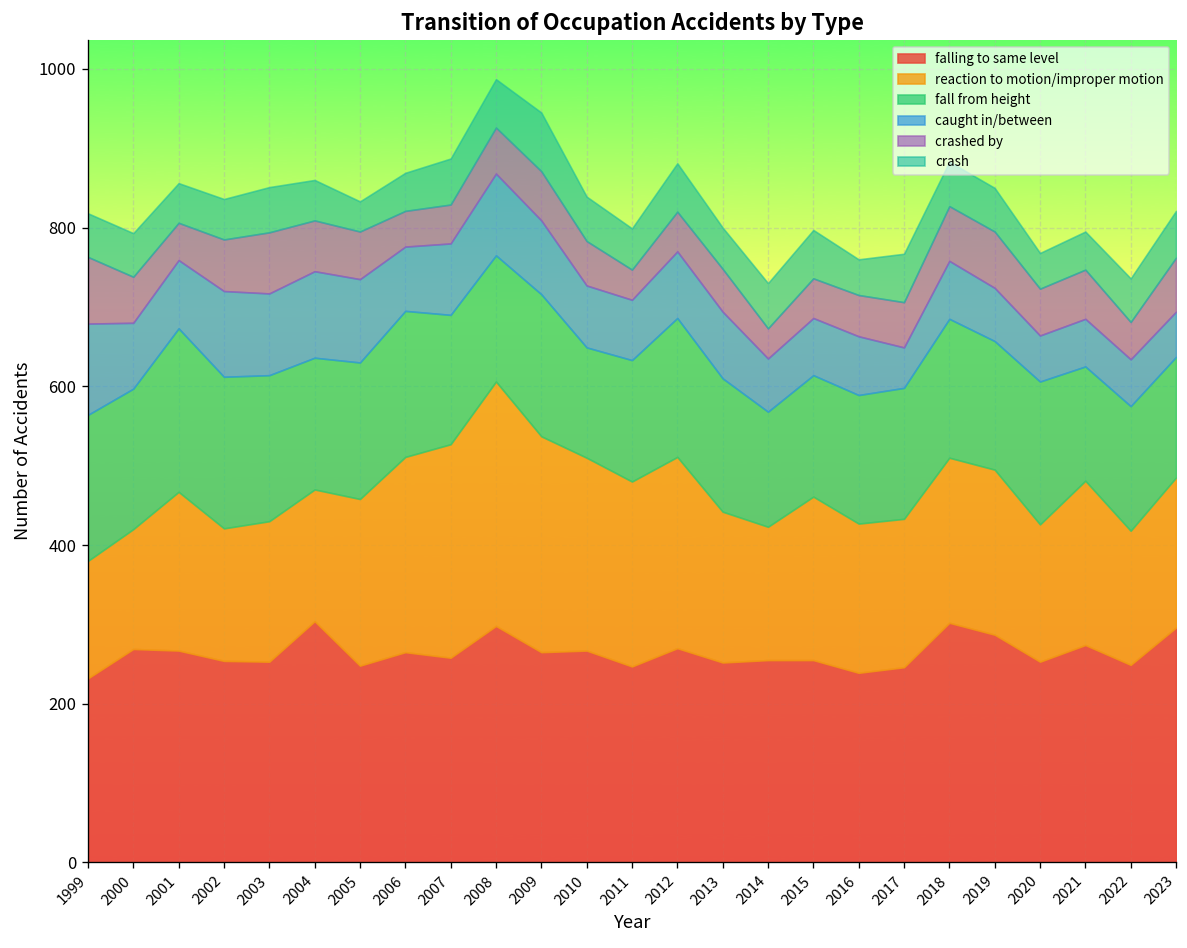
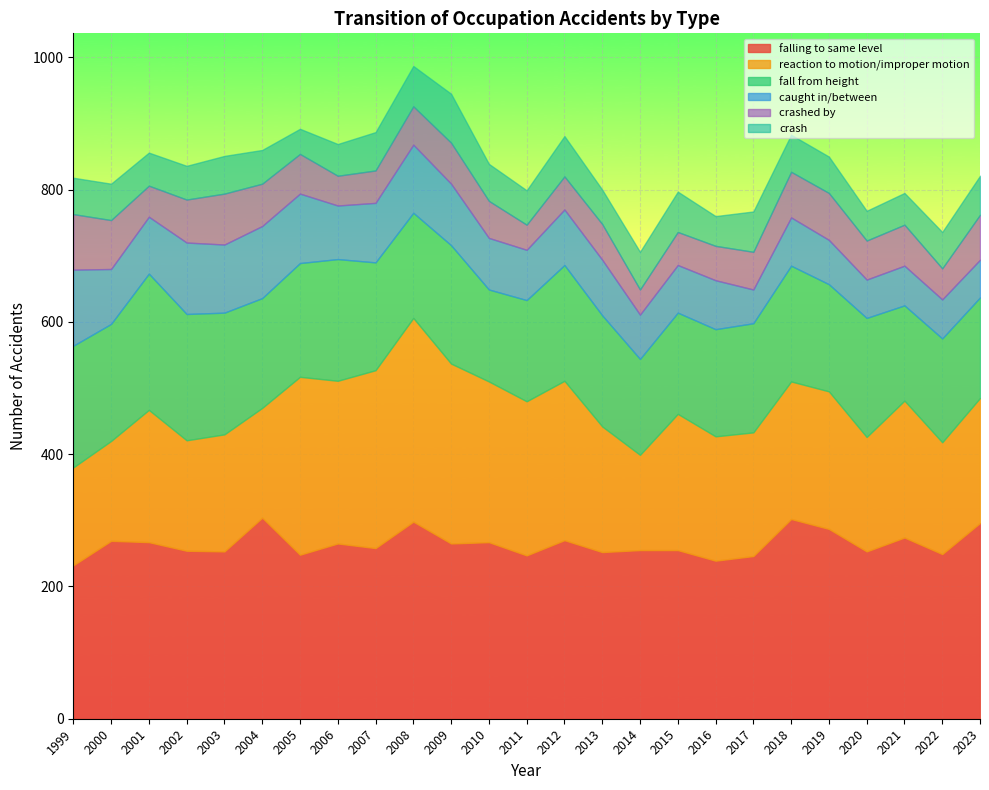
  {
    "falling to same level": {
      "1999": 230,
      "2000": 270,
      "2001": 270,
      "2002": 250,
      "2003": 250,
      "2004": 300,
      "2005": 250,
      "2006": 270,
      "2007": 260,
      "2008": 300,
      "2009": 270,
      "2010": 270,
      "2011": 250,
      "2012": 270,
      "2013": 250,
      "2014": 260,
      "2015": 260,
      "2016": 240,
      "2017": 250,
      "2018": 300,
      "2019": 290,
      "2020": 250,
      "2021": 270,
      "2022": 250,
      "2023": 300
    },
    "reaction to motion/improper motion": {
      "1999": 150,
      "2000": 150,
      "2001": 200,
      "2002": 170,
      "2003": 180,
      "2004": 170,
-     "2005": 210,
+     "2005": 270,
      "2006": 250,
      "2007": 270,
      "2008": 310,
      "2009": 270,
      "2010": 240,
      "2011": 230,
      "2012": 240,
      "2013": 190,
-     "2014": 170,
+     "2014": 140,
      "2015": 210,
      "2016": 190,
      "2017": 190,
      "2018": 210,
      "2019": 210,
      "2020": 170,
      "2021": 210,
      "2022": 170,
      "2023": 190
    },
    "caught in/between": {
      "1999": 120,
      "2000": 80,
      "2001": 90,
      "2002": 110,
      "2003": 100,
      "2004": 110,
      "2005": 110,
      "2006": 80,
      "2007": 90,
      "2008": 100,
      "2009": 90,
      "2010": 80,
      "2011": 80,
      "2012": 80,
      "2013": 80,
      "2014": 70,
      "2015": 70,
      "2016": 70,
      "2017": 50,
      "2018": 70,
      "2019": 70,
      "2020": 60,
      "2021": 60,
      "2022": 60,
      "2023": 60
    },
    "crashed by": {
      "1999": 80,
-     "2000": 60,
+     "2000": 70,
      "2001": 50,
      "2002": 70,
      "2003": 80,
      "2004": 60,
      "2005": 60,
      "2006": 50,
      "2007": 50,
      "2008": 60,
      "2009": 60,
      "2010": 60,
      "2011": 40,
      "2012": 50,
      "2013": 50,
      "2014": 40,
      "2015": 50,
      "2016": 50,
      "2017": 60,
      "2018": 70,
      "2019": 70,
      "2020": 60,
      "2021": 60,
      "2022": 50,
      "2023": 70
    }
  }
